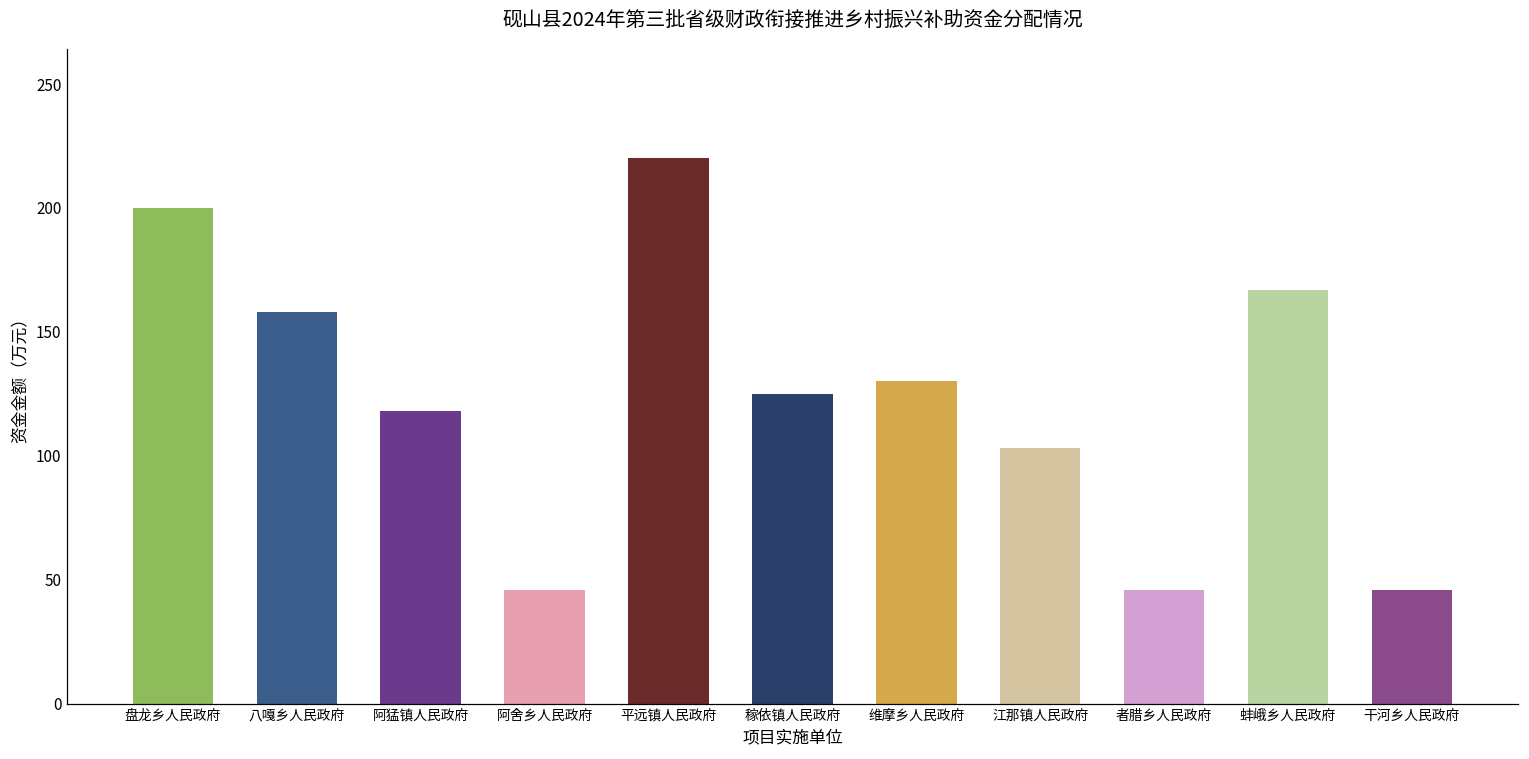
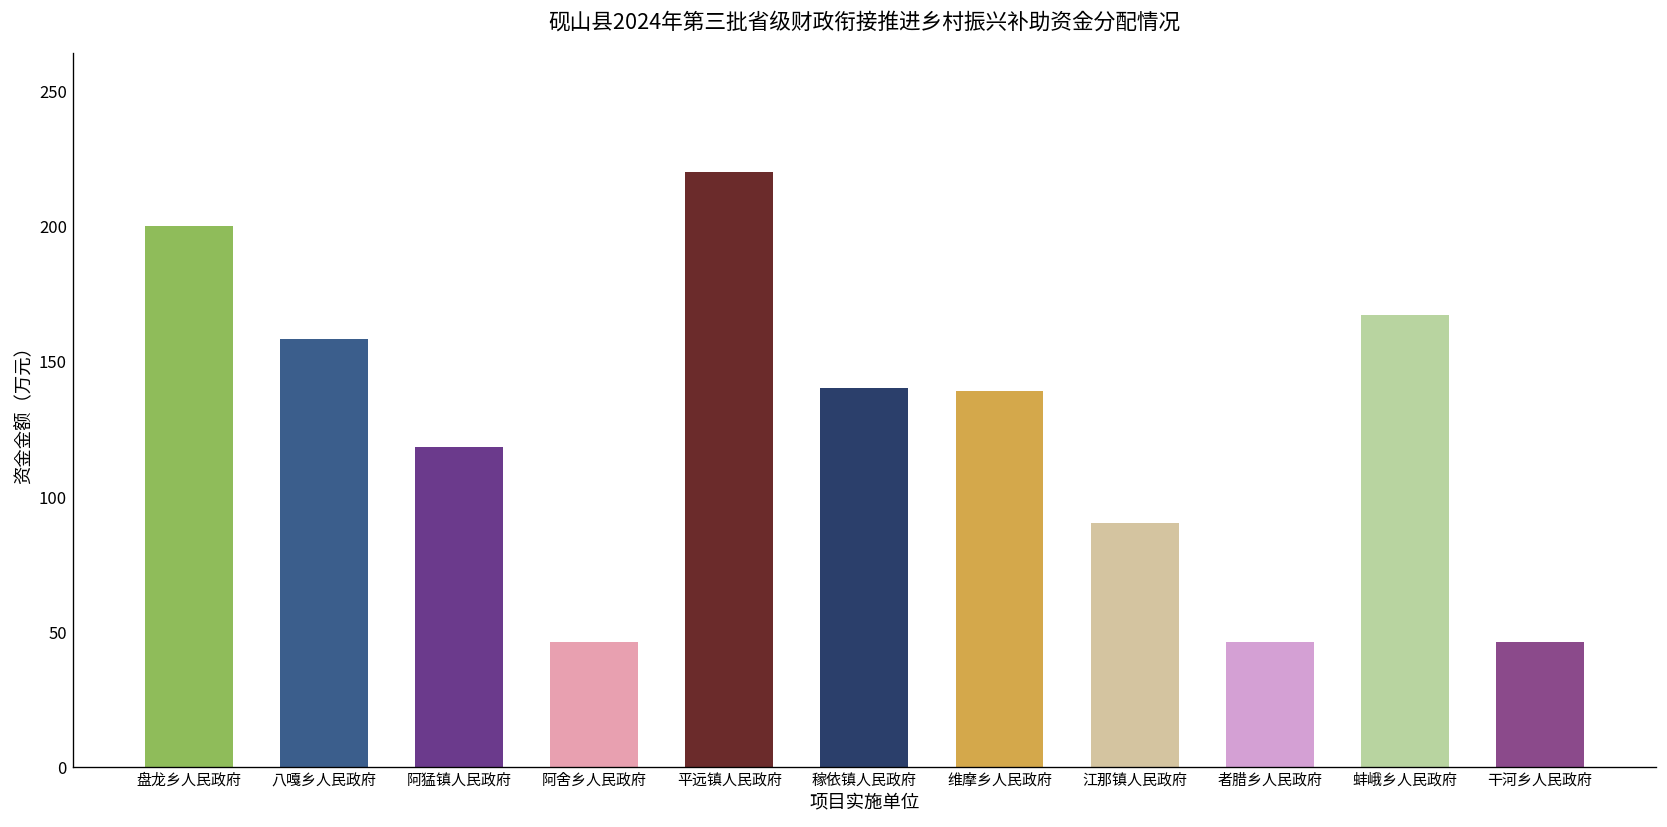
  {
    "盘龙乡人民政府": 200,
    "八嘎乡人民政府": 158,
    "阿猛镇人民政府": 118,
    "阿舍乡人民政府": 46,
    "平远镇人民政府": 220,
-   "稼依镇人民政府": 125,
-   "维摩乡人民政府": 130,
-   "江那镇人民政府": 103,
+   "稼依镇人民政府": 140,
+   "维摩乡人民政府": 139,
+   "江那镇人民政府": 90,
    "者腊乡人民政府": 46,
    "蚌峨乡人民政府": 167,
    "干河乡人民政府": 46
  }
